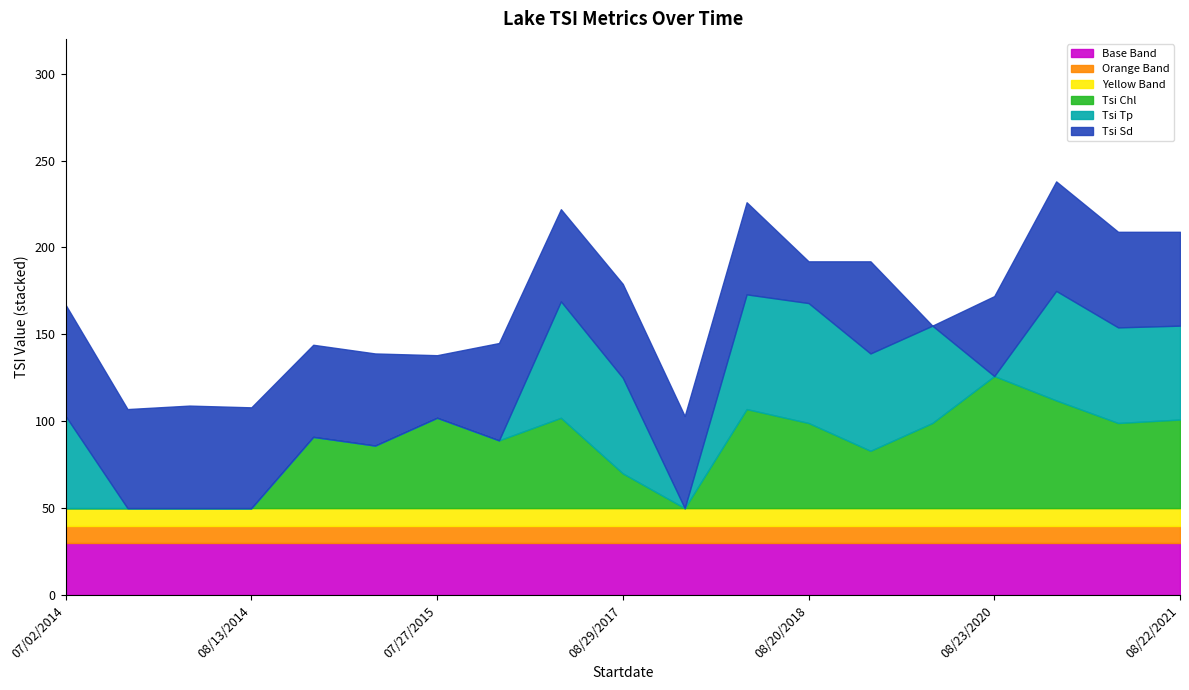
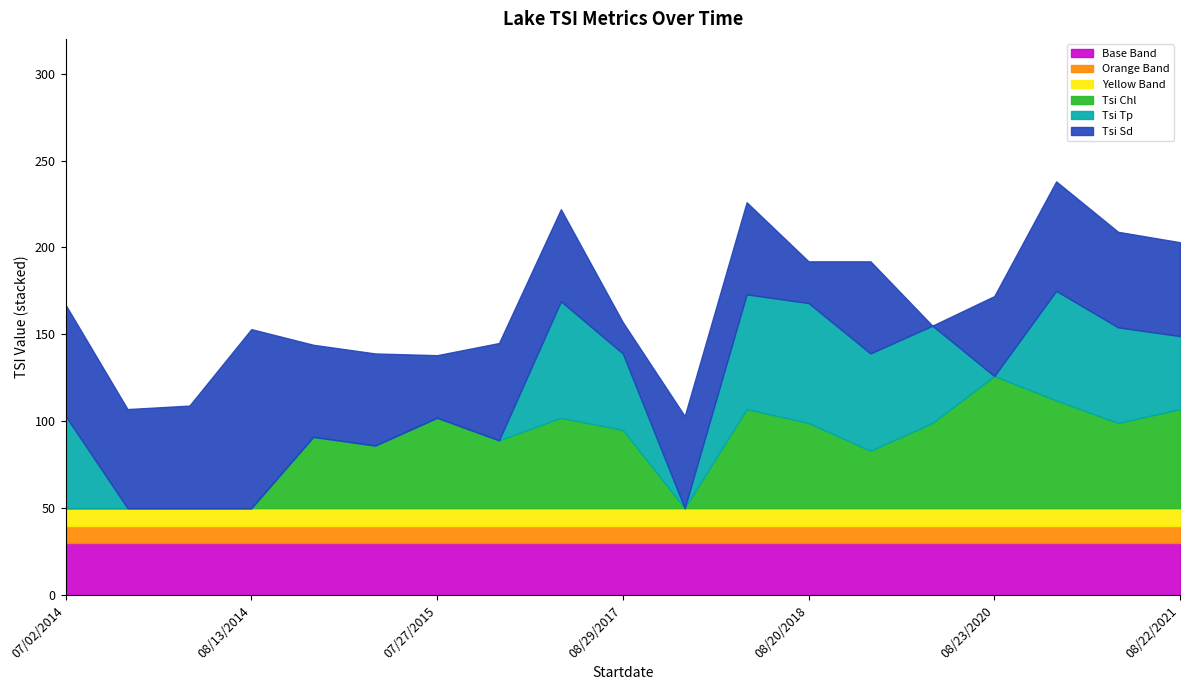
  {
    "Base Band": {
      "07/02/2014": 30,
      "08/13/2014": 30,
      "07/27/2015": 30,
      "08/29/2017": 30,
      "08/20/2018": 30,
      "08/23/2020": 30,
      "08/22/2021": 30
    },
    "Orange Band": {
      "07/02/2014": 10,
      "08/13/2014": 10,
      "07/27/2015": 10,
      "08/29/2017": 10,
      "08/20/2018": 10,
      "08/23/2020": 10,
      "08/22/2021": 10
    },
    "Yellow Band": {
      "07/27/2015": 10,
      "08/29/2017": 10,
      "08/20/2018": 10,
      "08/23/2020": 10,
      "08/22/2021": 10
    },
    "Tsi Chl": {
-     "08/29/2017": 20,
+     "08/29/2017": 45,
      "08/20/2018": 49,
-     "08/22/2021": 51
+     "08/22/2021": 57
    },
    "Tsi Tp": {
      "07/02/2014": 53,
-     "08/29/2017": 55,
+     "08/29/2017": 44,
      "08/20/2018": 69,
-     "08/22/2021": 54
+     "08/22/2021": 42
    },
    "Tsi Sd": {
      "07/02/2014": 64,
-     "08/13/2014": 58,
+     "08/13/2014": 103,
      "07/27/2015": 36,
-     "08/29/2017": 54,
+     "08/29/2017": 18,
      "08/20/2018": 24,
      "08/23/2020": 46,
      "08/22/2021": 54
    }
  }
